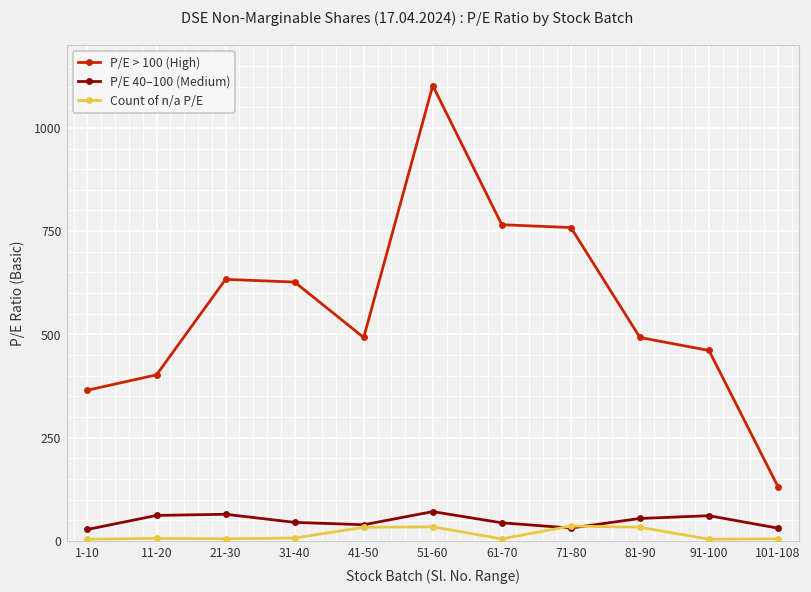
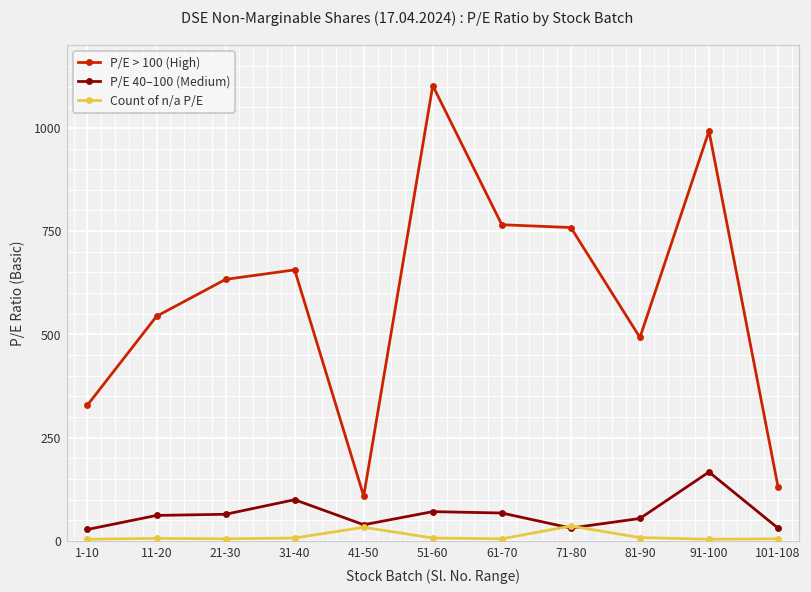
  {
    "P/E > 100 (High)": {
-     "1-10": 360,
-     "11-20": 400,
+     "1-10": 330,
+     "11-20": 540,
      "21-30": 630,
-     "31-40": 630,
-     "41-50": 490,
+     "31-40": 660,
+     "41-50": 110,
      "51-60": 1100,
      "61-70": 770,
      "71-80": 760,
      "81-90": 490,
-     "91-100": 460,
+     "91-100": 990,
      "101-108": 130
    },
    "P/E 40–100 (Medium)": {
      "1-10": 30,
      "11-20": 60,
      "21-30": 60,
-     "31-40": 40,
+     "31-40": 100,
      "51-60": 70,
-     "61-70": 40,
+     "61-70": 70,
      "81-90": 50,
-     "91-100": 60,
+     "91-100": 170,
      "101-108": 30
    },
    "Count of n/a P/E": {
      "1-10": 0,
      "11-20": 10,
      "21-30": 10,
      "31-40": 10,
-     "51-60": 30,
+     "51-60": 10,
      "61-70": 10,
-     "81-90": 30,
+     "81-90": 10,
      "91-100": 0,
      "101-108": 10
    }
  }
